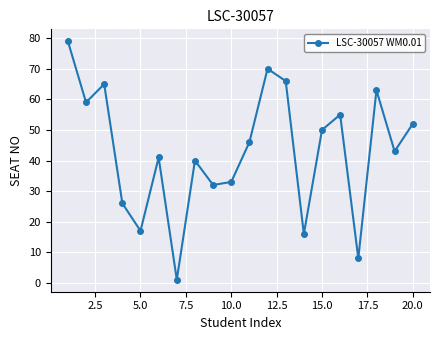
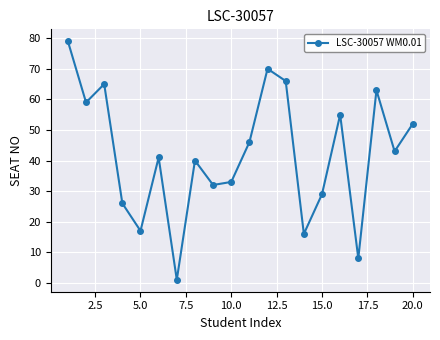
  {
    "5.0": 17,
    "10.0": 33,
-   "15.0": 50,
+   "15.0": 29,
    "20.0": 52
  }
